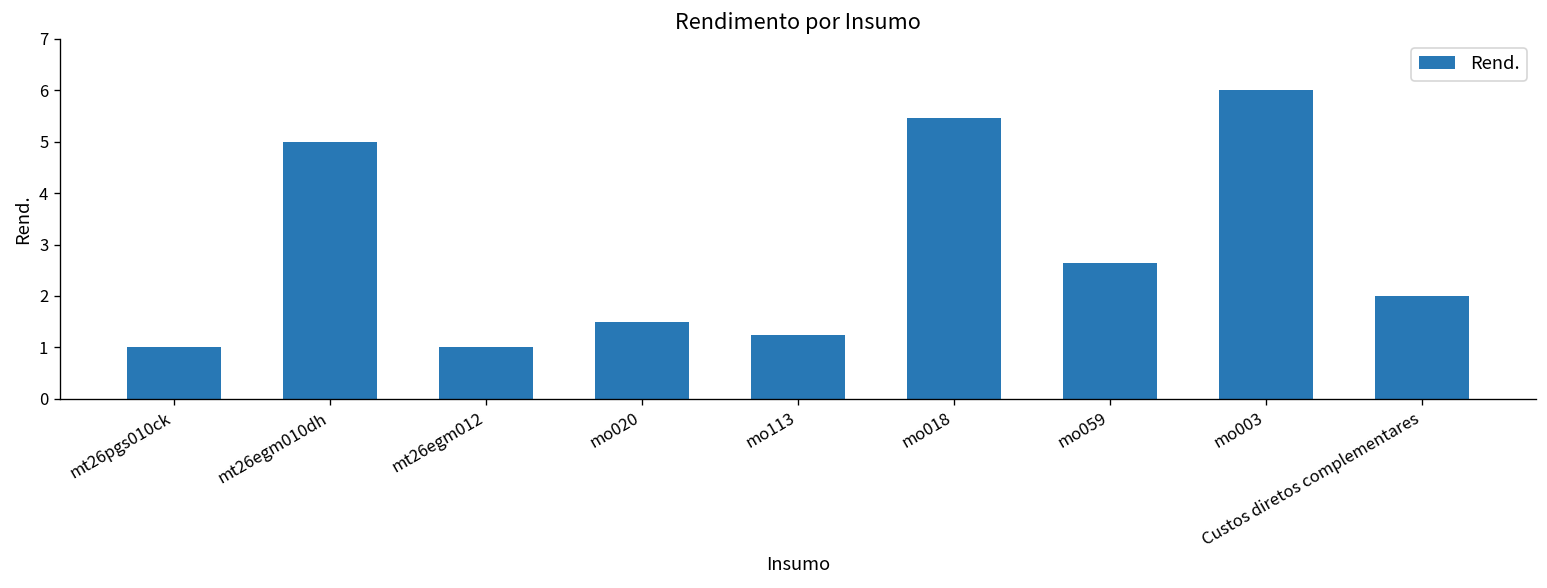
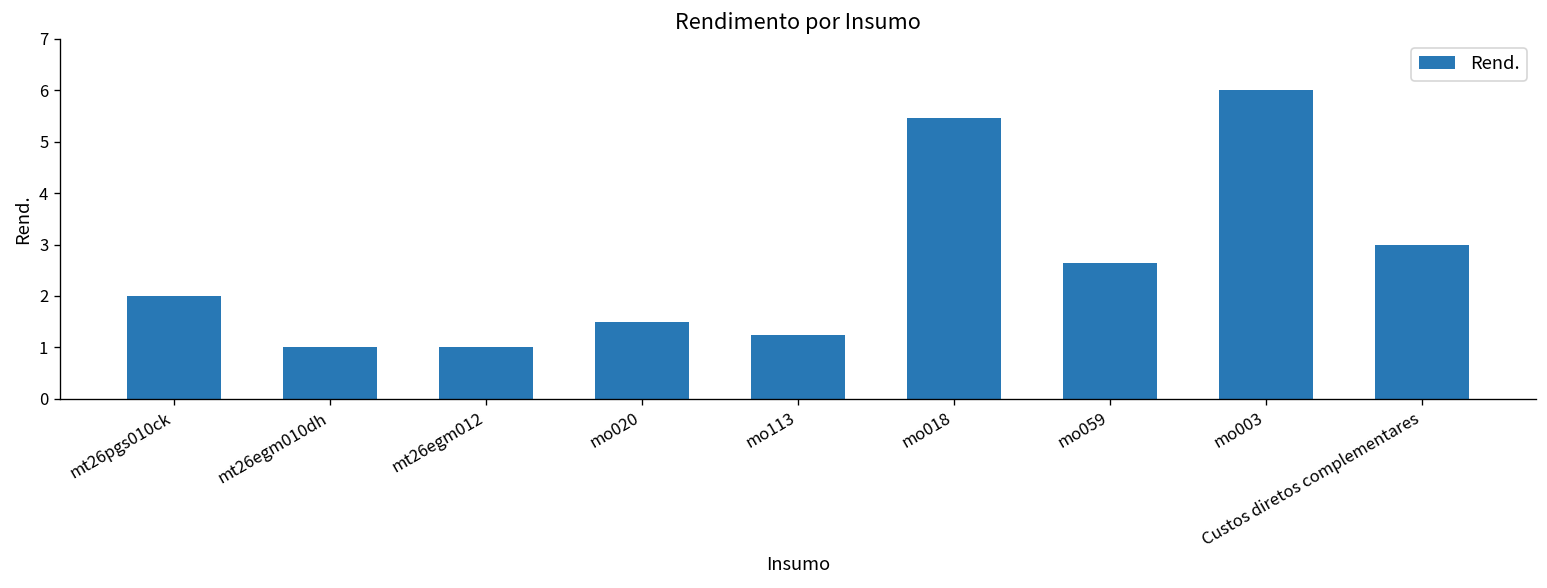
  {
-   "mt26pgs010ck": 1,
-   "mt26egm010dh": 5,
+   "mt26pgs010ck": 2,
+   "mt26egm010dh": 1,
    "mt26egm012": 1,
    "mo020": 1.5,
    "mo113": 1.2,
    "mo018": 5.5,
    "mo059": 2.6,
    "mo003": 6,
-   "Custos diretos complementares": 2
+   "Custos diretos complementares": 3
  }
